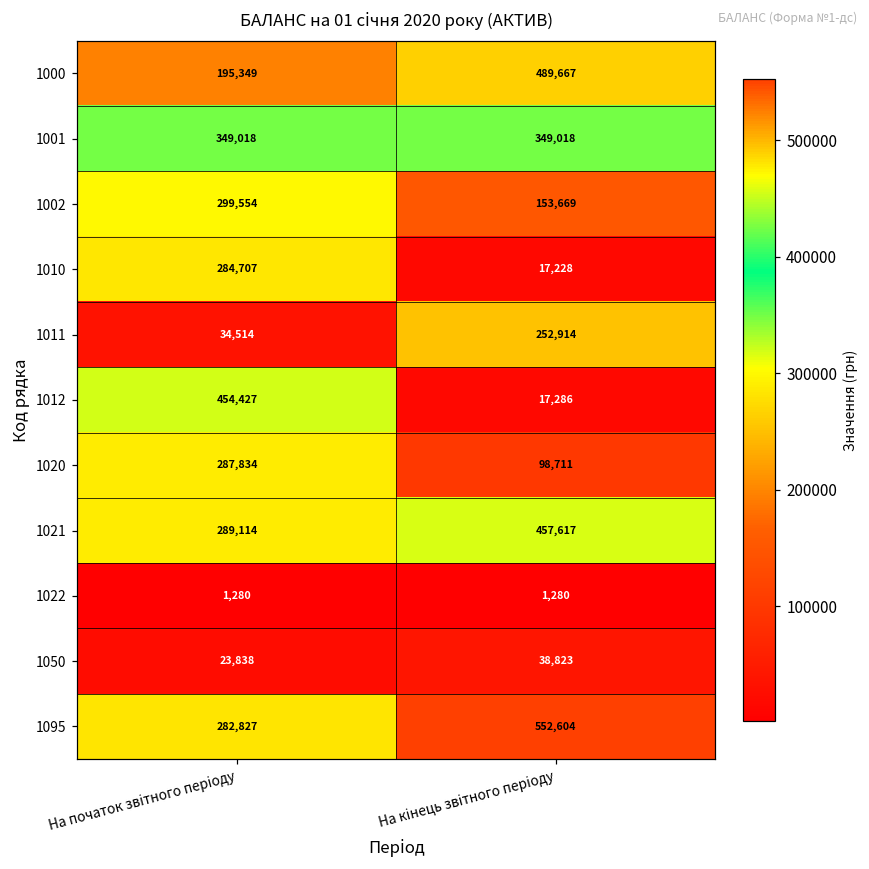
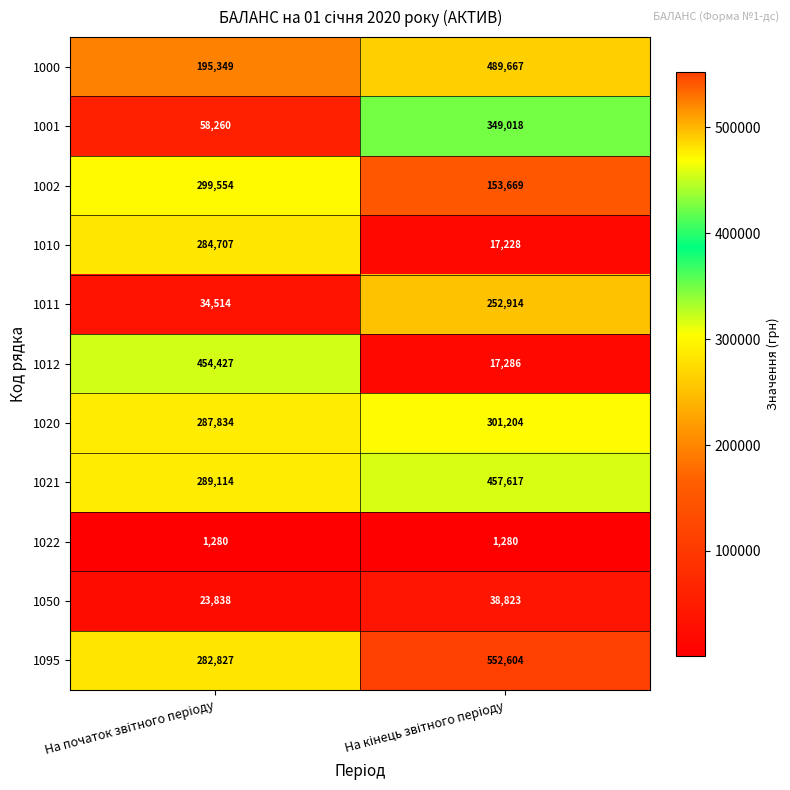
  {
    "1000": {
      "На початок звітного періоду": "195,349",
      "На кінець звітного періоду": "489,667"
    },
    "1001": {
-     "На початок звітного періоду": "349,018",
+     "На початок звітного періоду": "58,260",
      "На кінець звітного періоду": "349,018"
    },
    "1002": {
      "На початок звітного періоду": "299,554",
      "На кінець звітного періоду": "153,669"
    },
    "1010": {
      "На початок звітного періоду": "284,707",
      "На кінець звітного періоду": "17,228"
    },
    "1011": {
      "На початок звітного періоду": "34,514",
      "На кінець звітного періоду": "252,914"
    },
    "1012": {
      "На початок звітного періоду": "454,427",
      "На кінець звітного періоду": "17,286"
    },
    "1020": {
      "На початок звітного періоду": "287,834",
-     "На кінець звітного періоду": "98,711"
+     "На кінець звітного періоду": "301,204"
    },
    "1021": {
      "На початок звітного періоду": "289,114",
      "На кінець звітного періоду": "457,617"
    },
    "1022": {
      "На початок звітного періоду": "1,280",
      "На кінець звітного періоду": "1,280"
    },
    "1050": {
      "На початок звітного періоду": "23,838",
      "На кінець звітного періоду": "38,823"
    },
    "1095": {
      "На початок звітного періоду": "282,827",
      "На кінець звітного періоду": "552,604"
    }
  }
